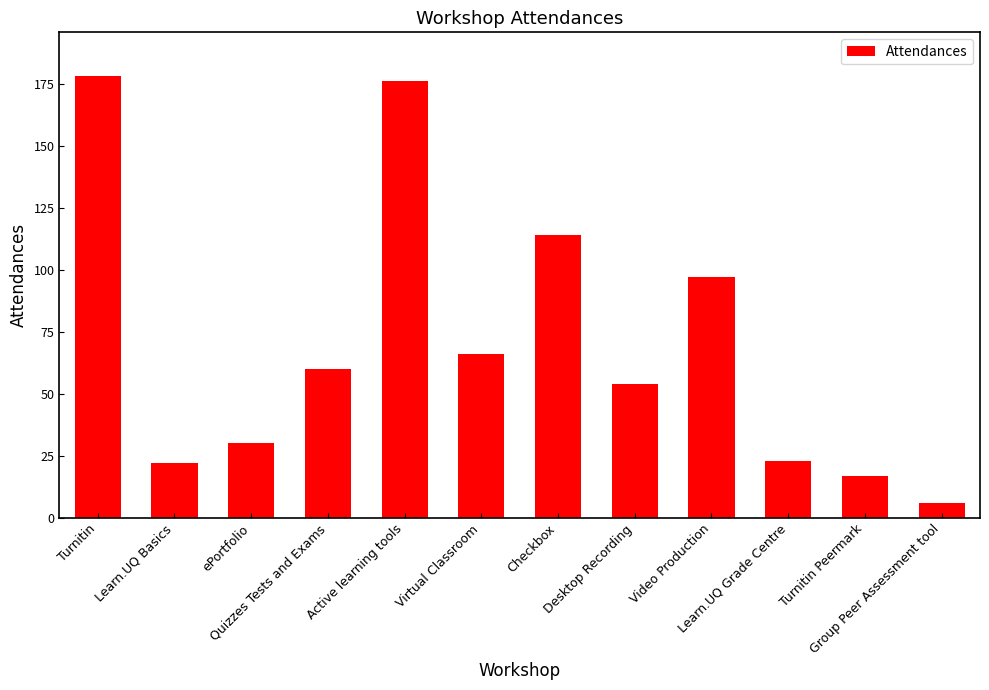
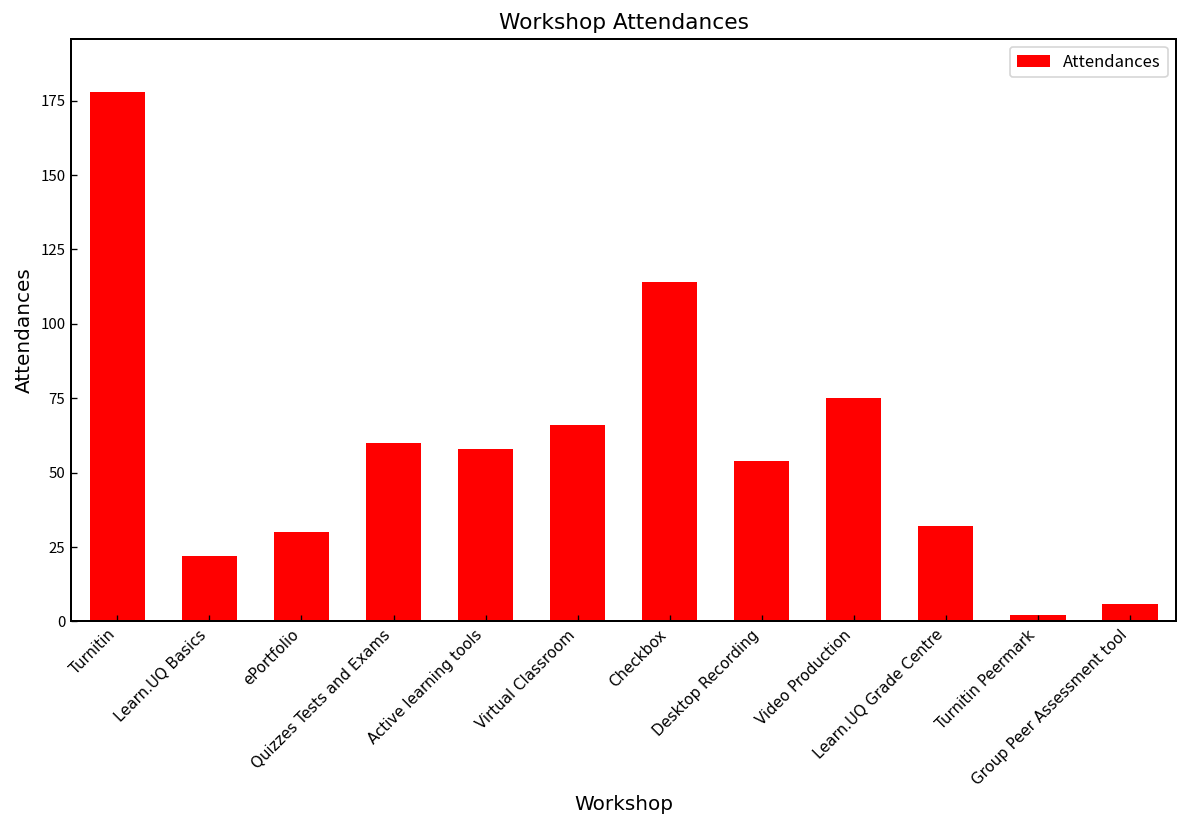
  {
    "Turnitin": 178,
    "Learn.UQ Basics": 22,
    "ePortfolio": 30,
    "Quizzes Tests and Exams": 60,
-   "Active learning tools": 176,
+   "Active learning tools": 58,
    "Virtual Classroom": 66,
    "Checkbox": 114,
    "Desktop Recording": 54,
-   "Video Production": 97,
-   "Learn.UQ Grade Centre": 23,
-   "Turnitin Peermark": 17,
+   "Video Production": 75,
+   "Learn.UQ Grade Centre": 32,
+   "Turnitin Peermark": 2,
    "Group Peer Assessment tool": 6
  }
